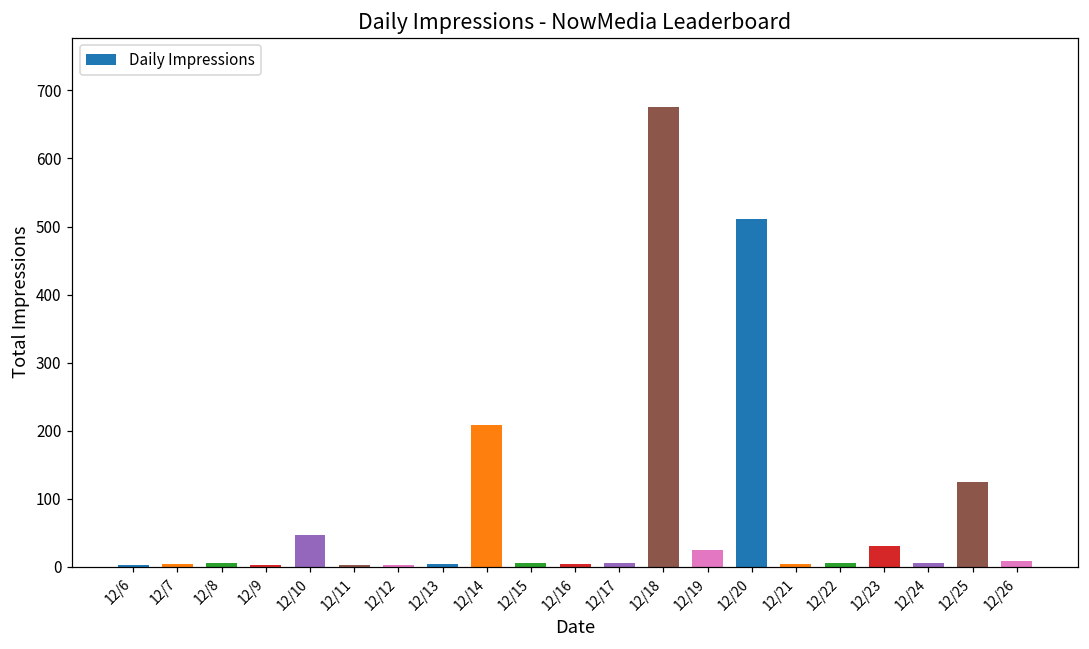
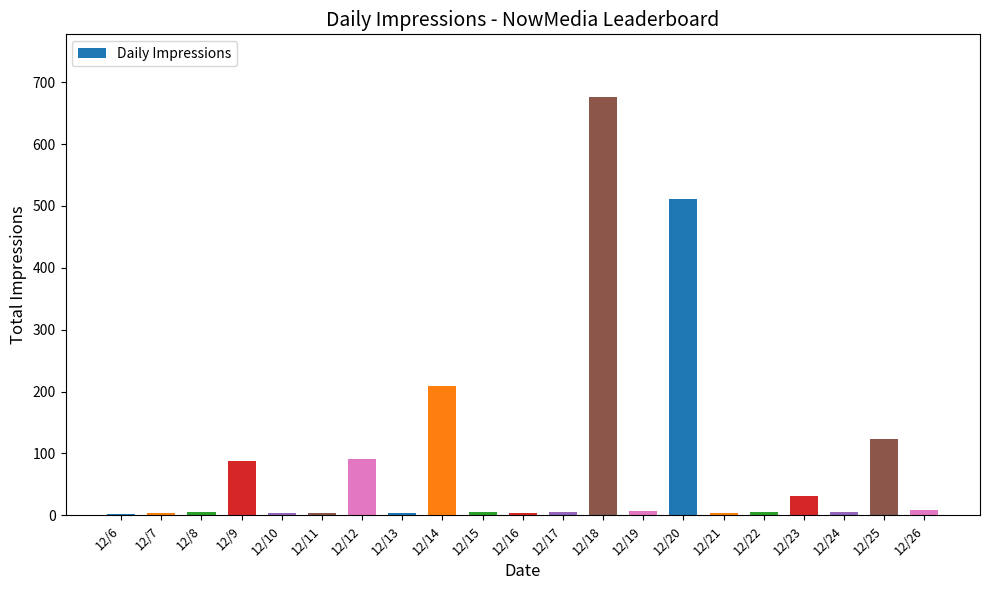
  {
    "12/8": 10,
-   "12/9": 0,
-   "12/10": 50,
-   "12/12": 0,
+   "12/9": 90,
+   "12/10": 0,
+   "12/12": 90,
    "12/14": 210,
    "12/15": 10,
    "12/17": 10,
    "12/18": 680,
-   "12/19": 30,
+   "12/19": 10,
    "12/20": 510,
    "12/22": 10,
    "12/23": 30,
    "12/24": 10,
    "12/25": 120,
    "12/26": 10
  }
